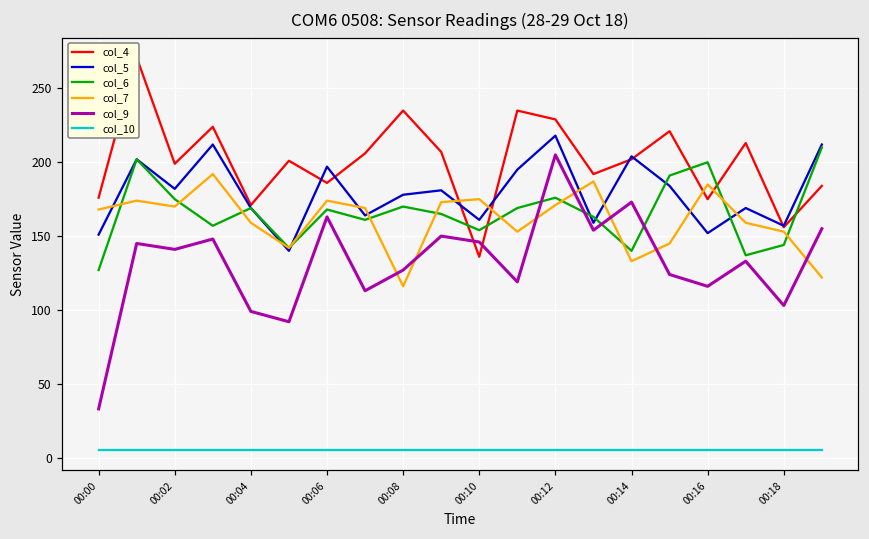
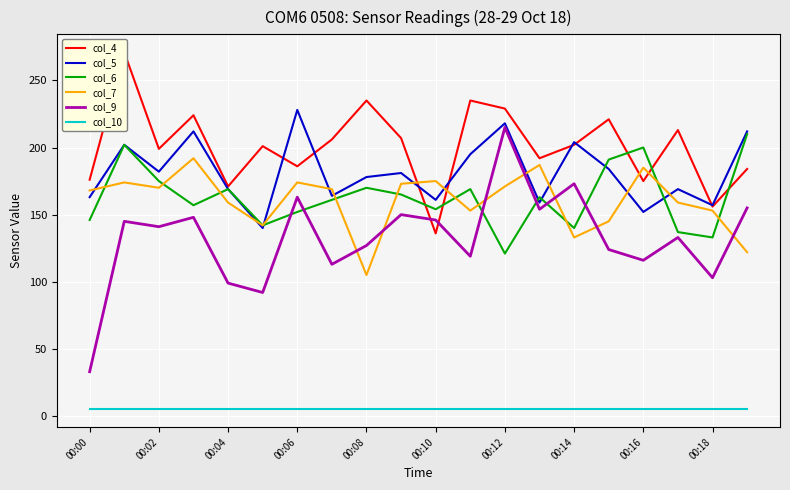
  {
    "col_4": {
      "00:00": 176,
      "00:02": 199,
      "00:04": 171,
      "00:06": 186,
      "00:08": 235,
      "00:10": 136,
      "00:12": 229,
      "00:14": 202,
      "00:16": 175
    },
    "col_5": {
-     "00:00": 151,
+     "00:00": 163,
      "00:02": 182,
-     "00:06": 197,
+     "00:06": 228,
      "00:08": 178,
      "00:10": 161,
      "00:12": 218,
      "00:14": 204,
      "00:16": 152
    },
    "col_6": {
-     "00:00": 127,
+     "00:00": 146,
      "00:02": 175,
-     "00:06": 168,
+     "00:06": 152,
      "00:08": 170,
      "00:10": 154,
-     "00:12": 176,
+     "00:12": 121,
      "00:14": 140,
      "00:16": 200,
-     "00:18": 144
+     "00:18": 133
    },
    "col_7": {
      "00:00": 168,
      "00:02": 170,
      "00:04": 159,
      "00:06": 174,
-     "00:08": 116,
+     "00:08": 105,
      "00:10": 175,
      "00:12": 171,
      "00:14": 133,
      "00:16": 185,
      "00:18": 153
    },
    "col_9": {
      "00:00": 33,
      "00:02": 141,
      "00:04": 99,
      "00:06": 163,
      "00:08": 127,
      "00:10": 146,
-     "00:12": 205,
+     "00:12": 215,
      "00:14": 173,
      "00:16": 116,
      "00:18": 103
    },
    "col_10": {
      "00:00": 5,
      "00:02": 5,
      "00:04": 5,
      "00:06": 5,
      "00:08": 5,
      "00:10": 5,
      "00:12": 5,
      "00:14": 5,
      "00:16": 5,
      "00:18": 5
    }
  }
